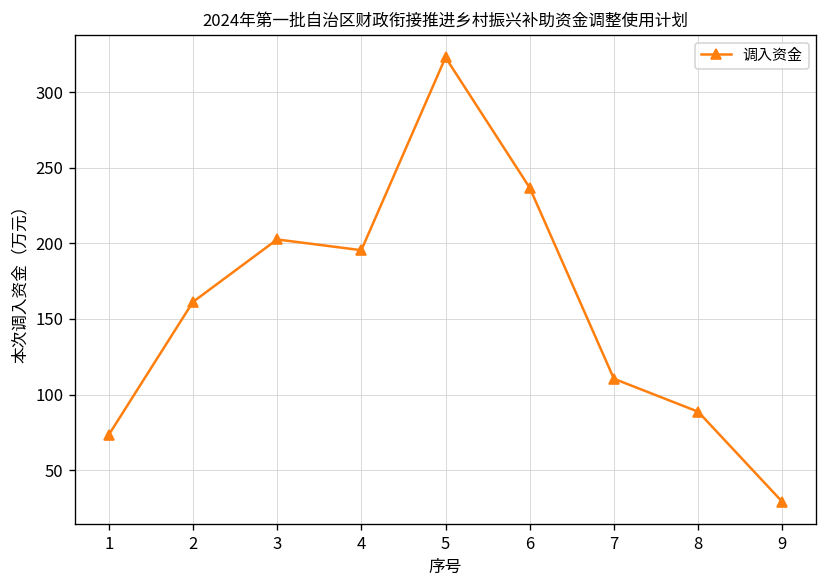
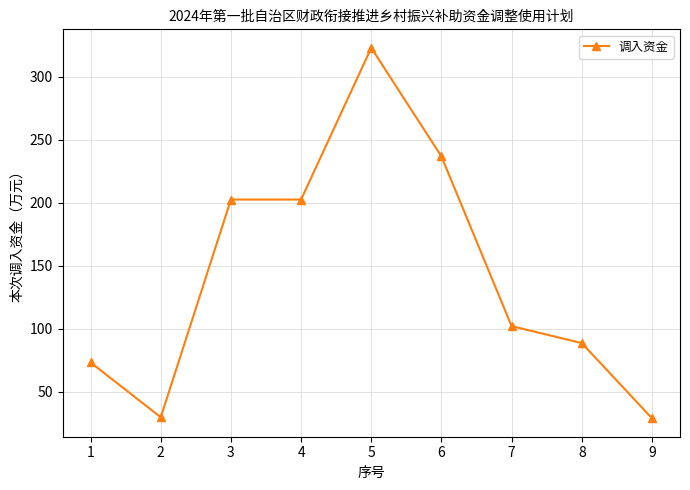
  {
    "1": 73,
-   "2": 161,
+   "2": 30,
    "3": 203,
-   "4": 196,
+   "4": 203,
    "5": 323,
    "6": 237,
-   "7": 110,
+   "7": 102,
    "8": 89,
    "9": 29
  }
